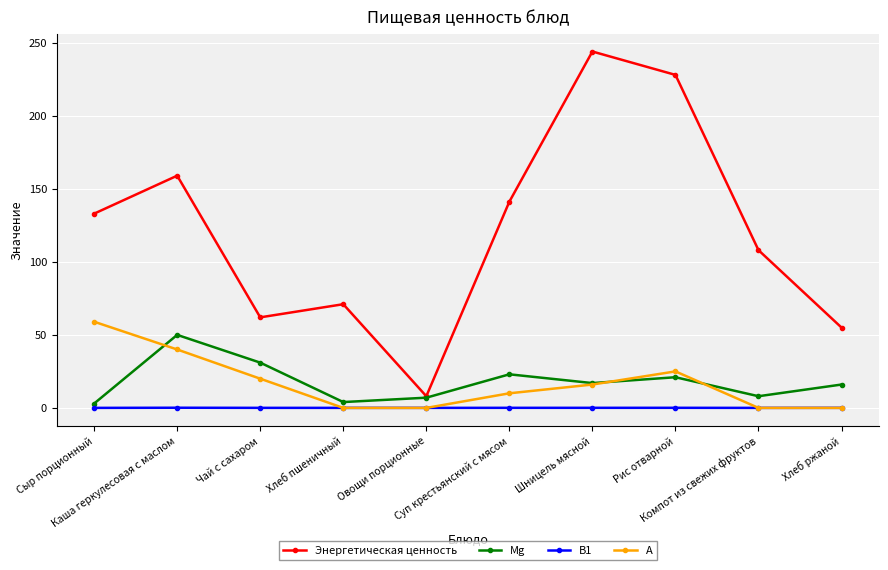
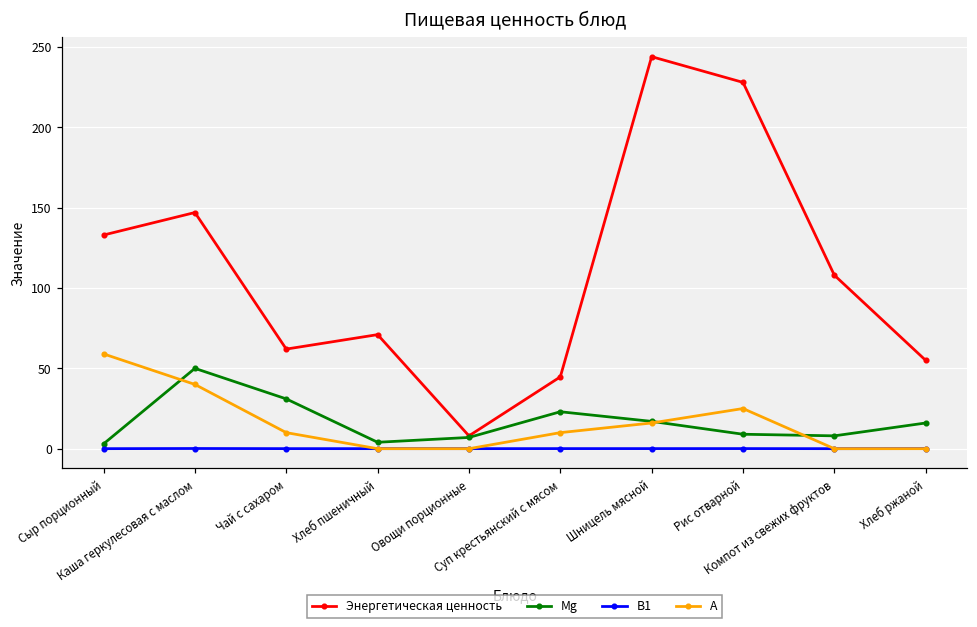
  {
    "Энергетическая ценность": {
      "Сыр порционный": 133,
-     "Каша геркулесовая с маслом": 159,
+     "Каша геркулесовая с маслом": 147,
      "Чай с сахаром": 62,
      "Хлеб пшеничный": 71,
-     "Суп крестьянский с мясом": 141,
+     "Суп крестьянский с мясом": 45,
      "Шницель мясной": 244,
      "Рис отварной": 228,
      "Компот из свежих фруктов": 108,
      "Хлеб ржаной": 55
    },
    "Мg": {
      "Сыр порционный": 3,
      "Каша геркулесовая с маслом": 50,
      "Чай с сахаром": 31,
      "Хлеб пшеничный": 4,
      "Суп крестьянский с мясом": 23,
-     "Рис отварной": 21,
+     "Рис отварной": 9,
      "Компот из свежих фруктов": 8,
      "Хлеб ржаной": 16
    },
    "В1": {
      "Сыр порционный": 0,
      "Каша геркулесовая с маслом": 0,
      "Чай с сахаром": 0,
      "Суп крестьянский с мясом": 0,
      "Шницель мясной": 0,
      "Рис отварной": 0
    },
    "А": {
      "Сыр порционный": 59,
      "Каша геркулесовая с маслом": 40,
-     "Чай с сахаром": 20,
+     "Чай с сахаром": 10,
      "Суп крестьянский с мясом": 10,
      "Рис отварной": 25
    }
  }
